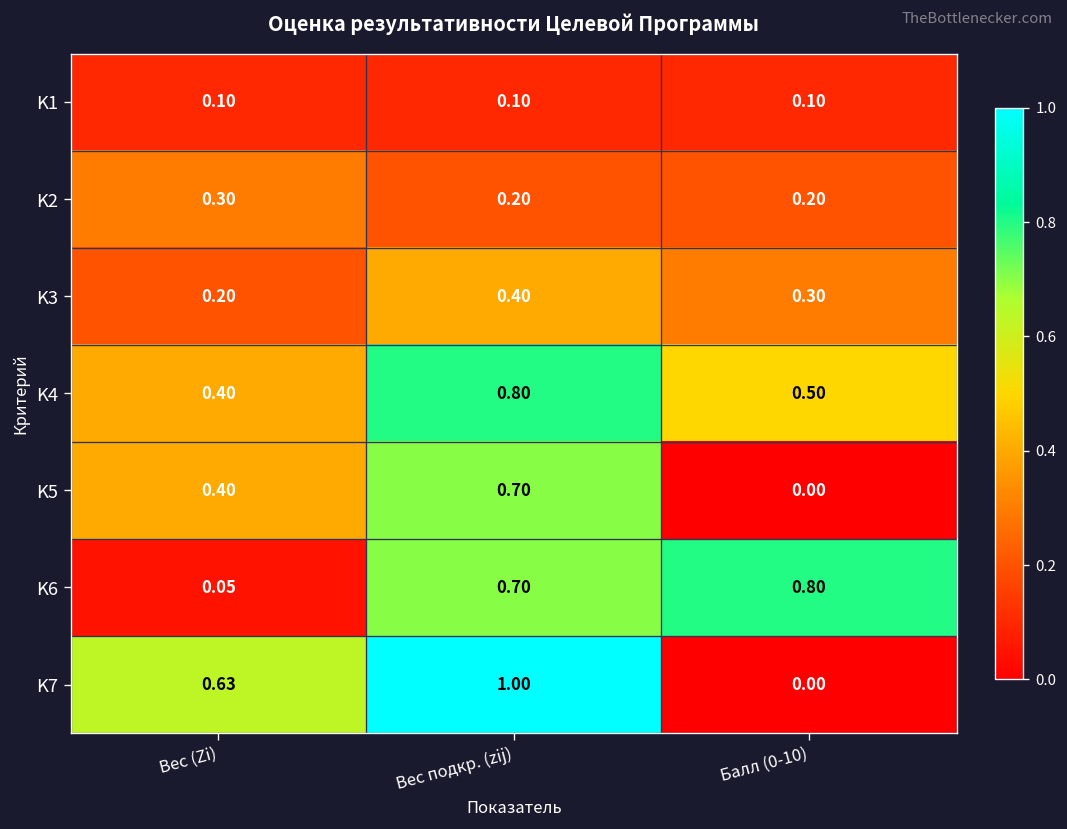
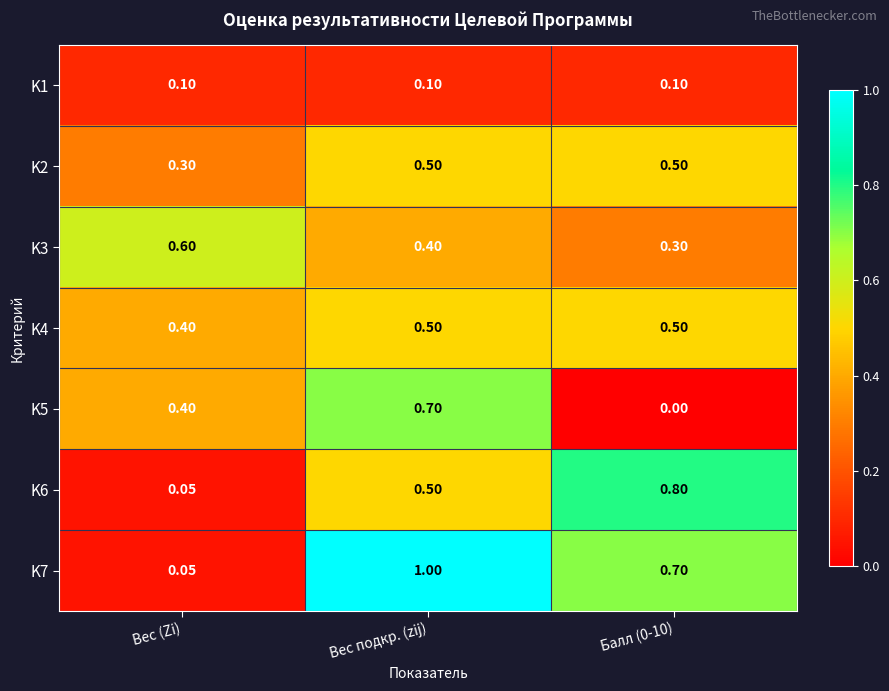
  {
    "K1": {
      "Вес (Zi)": 0.10,
      "Вес подкр. (zij)": 0.10,
      "Балл (0-10)": 0.10
    },
    "K2": {
      "Вес (Zi)": 0.30,
-     "Вес подкр. (zij)": 0.20,
-     "Балл (0-10)": 0.20
+     "Вес подкр. (zij)": 0.50,
+     "Балл (0-10)": 0.50
    },
    "K3": {
-     "Вес (Zi)": 0.20,
+     "Вес (Zi)": 0.60,
      "Вес подкр. (zij)": 0.40,
      "Балл (0-10)": 0.30
    },
    "K4": {
      "Вес (Zi)": 0.40,
-     "Вес подкр. (zij)": 0.80,
+     "Вес подкр. (zij)": 0.50,
      "Балл (0-10)": 0.50
    },
    "K5": {
      "Вес (Zi)": 0.40,
      "Вес подкр. (zij)": 0.70,
      "Балл (0-10)": 0.00
    },
    "K6": {
      "Вес (Zi)": 0.05,
-     "Вес подкр. (zij)": 0.70,
+     "Вес подкр. (zij)": 0.50,
      "Балл (0-10)": 0.80
    },
    "K7": {
-     "Вес (Zi)": 0.63,
+     "Вес (Zi)": 0.05,
      "Вес подкр. (zij)": 1.00,
-     "Балл (0-10)": 0.00
+     "Балл (0-10)": 0.70
    }
  }
